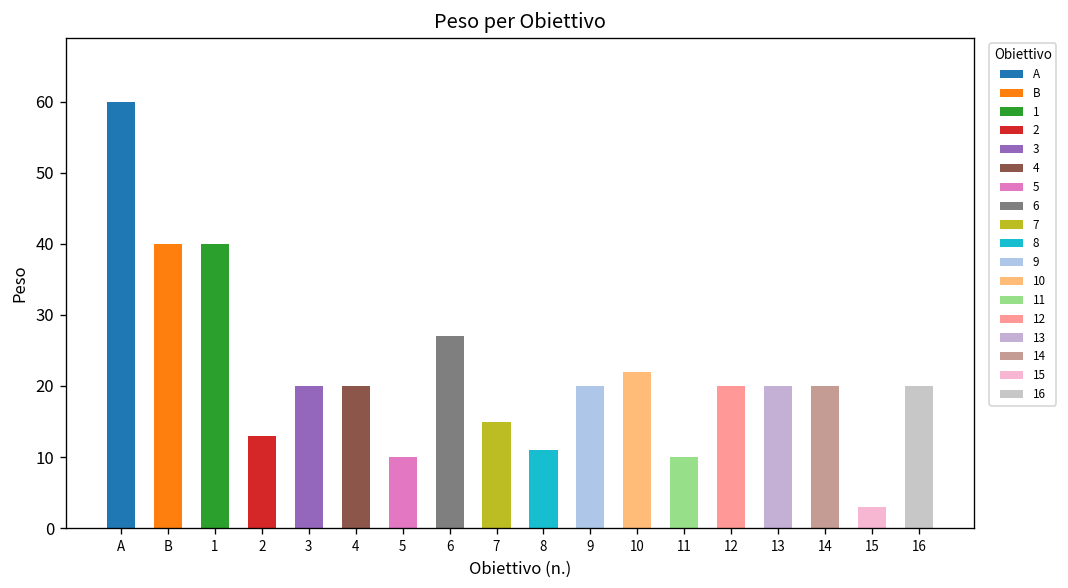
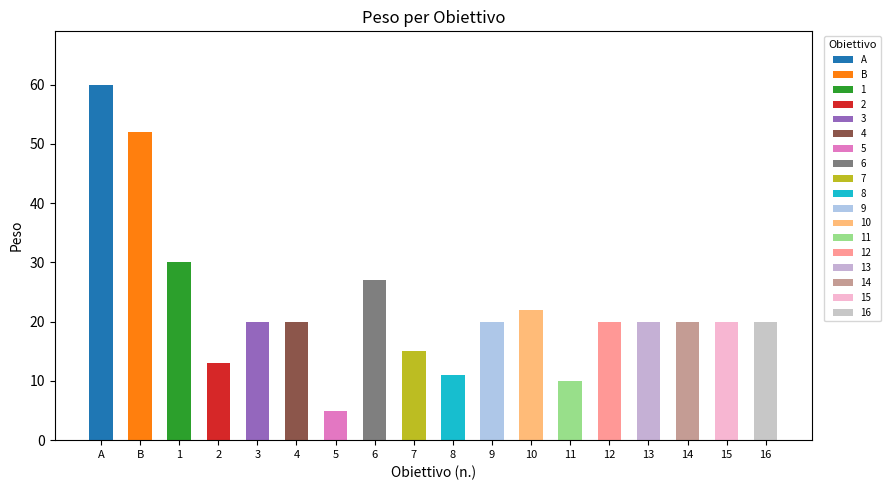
  {
    "A": 60,
-   "B": 40,
-   "1": 40,
+   "B": 52,
+   "1": 30,
    "2": 13,
    "3": 20,
    "4": 20,
-   "5": 10,
+   "5": 5,
    "6": 27,
    "7": 15,
    "8": 11,
    "9": 20,
    "10": 22,
    "11": 10,
    "12": 20,
    "13": 20,
    "14": 20,
-   "15": 3,
+   "15": 20,
    "16": 20
  }
